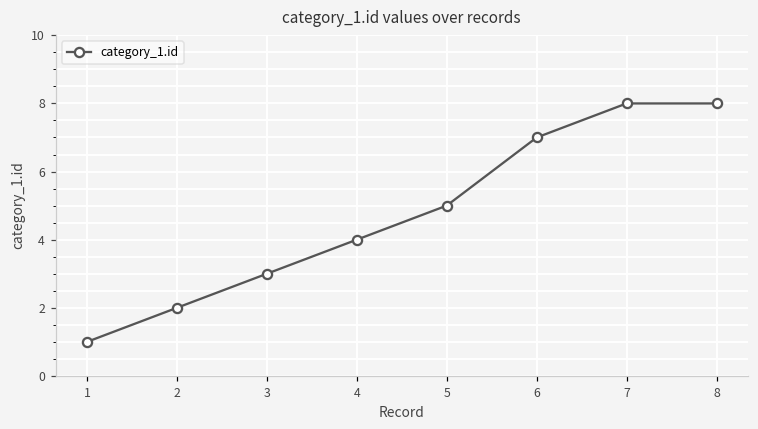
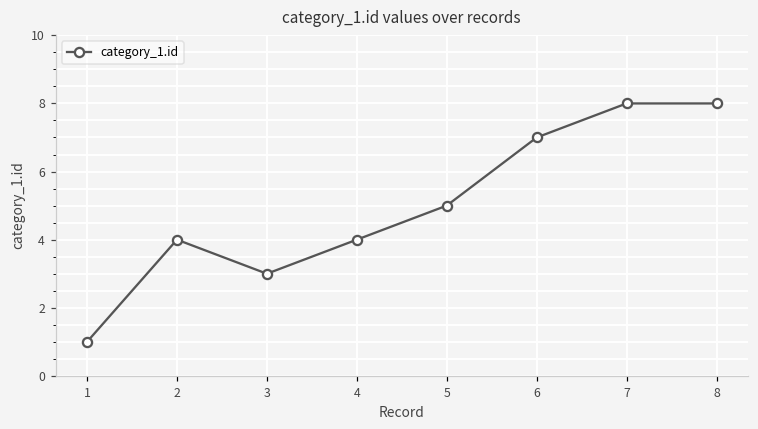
  {
    "1": 1,
-   "2": 2,
+   "2": 4,
    "3": 3,
    "4": 4,
    "5": 5,
    "6": 7,
    "7": 8,
    "8": 8
  }
